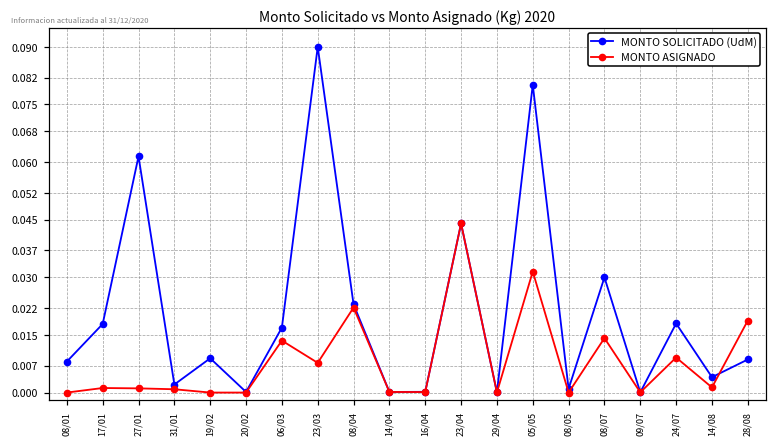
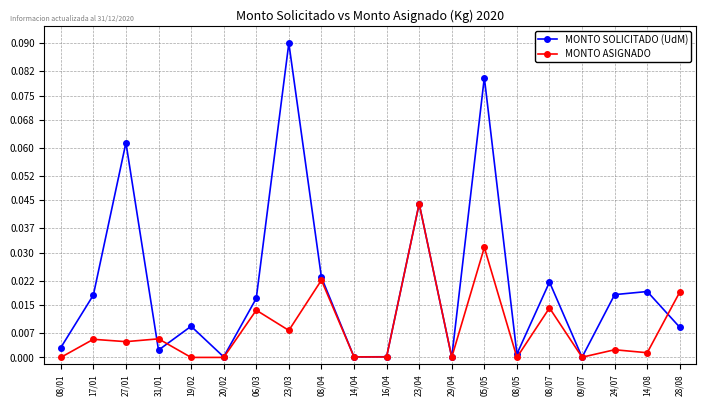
  {
    "MONTO SOLICITADO (UdM)": {
-     "08/01": 0.008,
+     "08/01": 0.003,
      "17/01": 0.018,
      "27/01": 0.061,
      "31/01": 0.002,
      "19/02": 0.009,
      "06/03": 0.017,
      "23/03": 0.090,
      "08/04": 0.023,
      "05/05": 0.080,
      "08/05": 0.001,
-     "08/07": 0.030,
+     "08/07": 0.022,
      "24/07": 0.018,
-     "14/08": 0.004,
+     "14/08": 0.019,
      "28/08": 0.009
    },
    "MONTO ASIGNADO": {
      "08/01": 0.000,
-     "17/01": 0.001,
-     "27/01": 0.001,
-     "31/01": 0.001,
+     "17/01": 0.005,
+     "27/01": 0.005,
+     "31/01": 0.005,
      "19/02": 0.000,
      "06/03": 0.014,
      "23/03": 0.008,
      "08/04": 0.022,
      "05/05": 0.032,
      "08/05": 0.000,
      "08/07": 0.014,
-     "24/07": 0.009,
+     "24/07": 0.002,
      "14/08": 0.001,
      "28/08": 0.019
    }
  }
